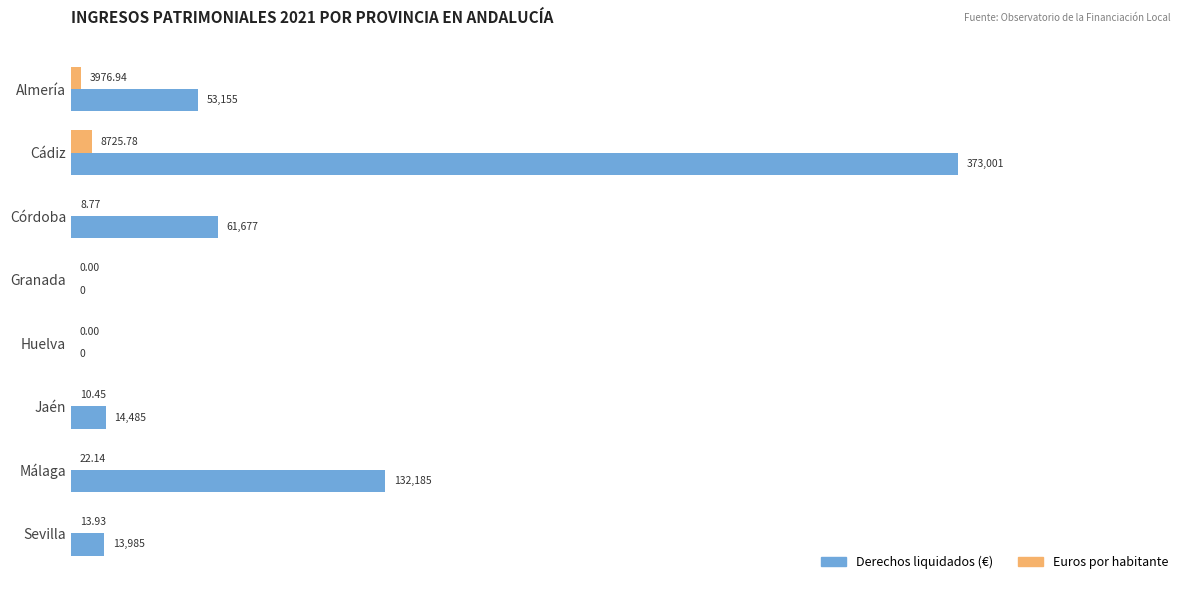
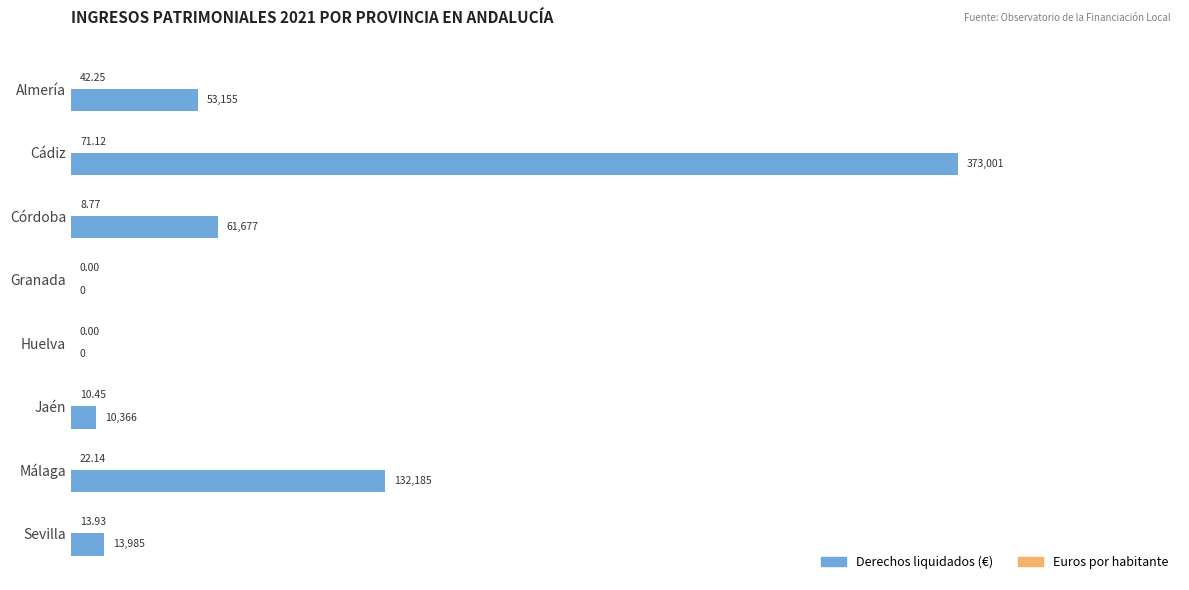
  {
    "Derechos liquidados (€)": {
      "Almería": "53,155",
      "Cádiz": "373,001",
      "Córdoba": "61,677",
      "Granada": "0",
      "Huelva": "0",
-     "Jaén": "14,485",
+     "Jaén": "10,366",
      "Málaga": "132,185",
      "Sevilla": "13,985"
    },
    "Euros por habitante": {
-     "Almería": "3976.94",
-     "Cádiz": "8725.78",
+     "Almería": "42.25",
+     "Cádiz": "71.12",
      "Córdoba": "8.77",
      "Granada": "0.00",
      "Huelva": "0.00",
      "Jaén": "10.45",
      "Málaga": "22.14",
      "Sevilla": "13.93"
    }
  }
